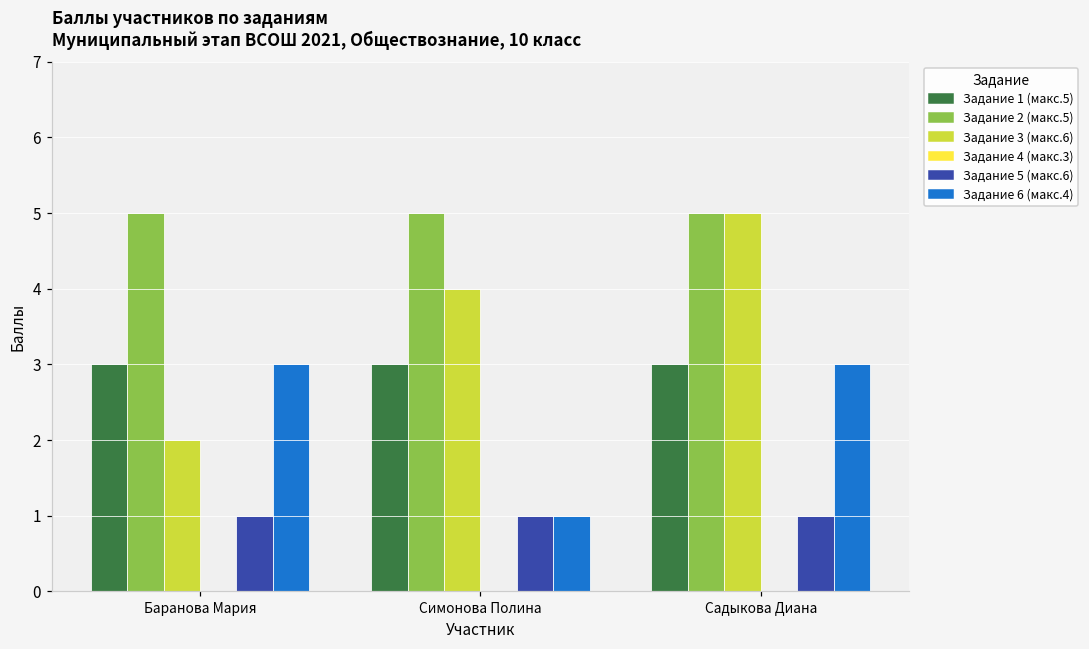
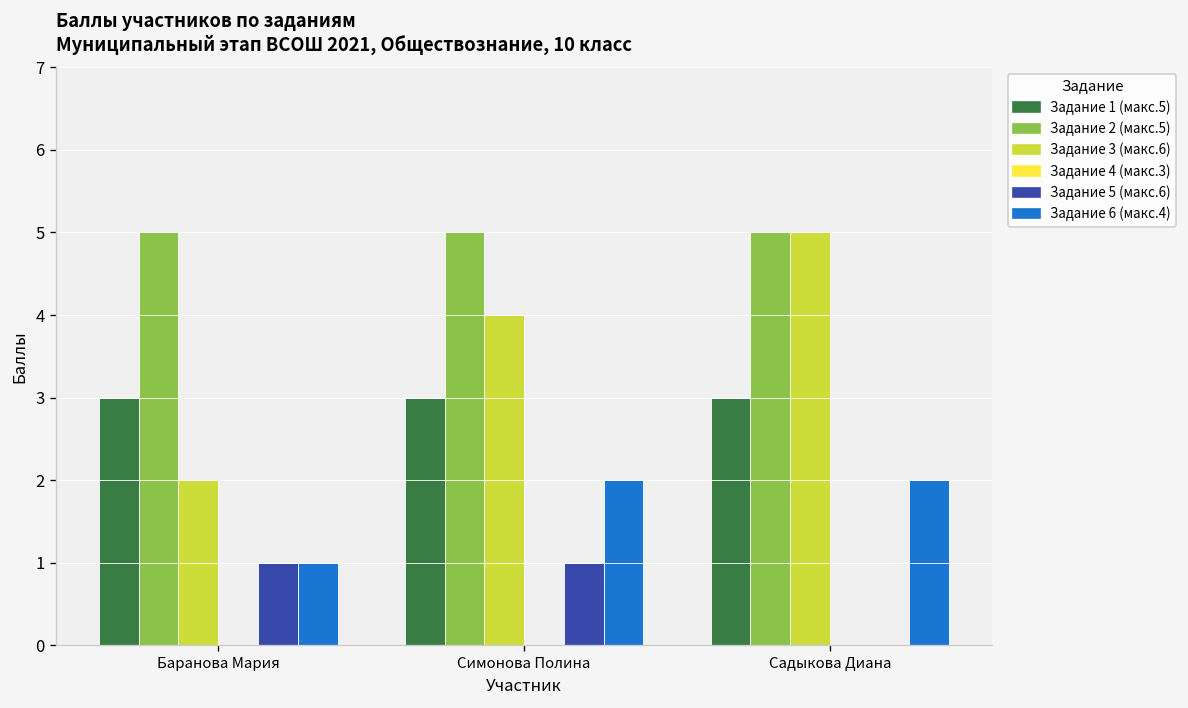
  {
    "Задание 1 (макс.5)": {
      "Баранова Мария": 3,
      "Симонова Полина": 3,
      "Садыкова Диана": 3
    },
    "Задание 2 (макс.5)": {
      "Баранова Мария": 5,
      "Симонова Полина": 5,
      "Садыкова Диана": 5
    },
    "Задание 5 (макс.6)": {
      "Баранова Мария": 1,
      "Симонова Полина": 1,
-     "Садыкова Диана": 1
+     "Садыкова Диана": 0
    },
    "Задание 6 (макс.4)": {
-     "Баранова Мария": 3,
-     "Симонова Полина": 1,
-     "Садыкова Диана": 3
+     "Баранова Мария": 1,
+     "Симонова Полина": 2,
+     "Садыкова Диана": 2
    }
  }
